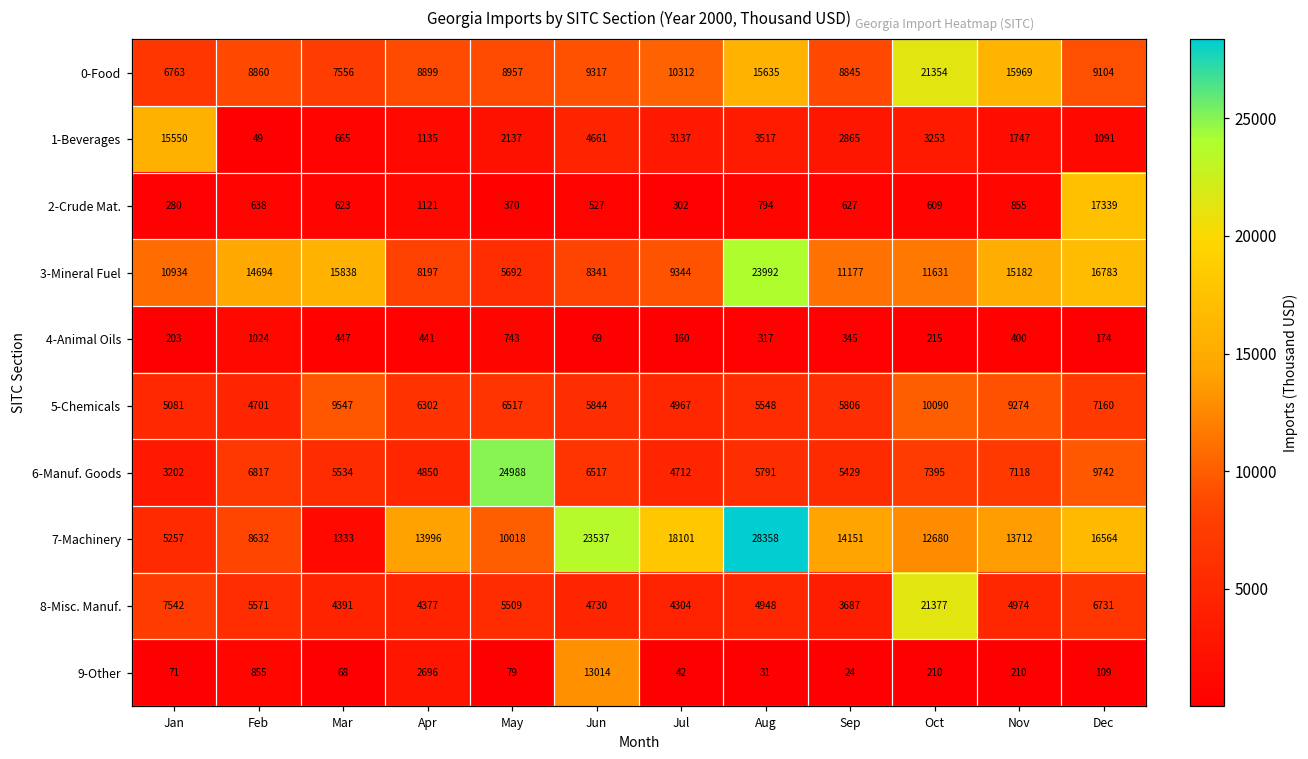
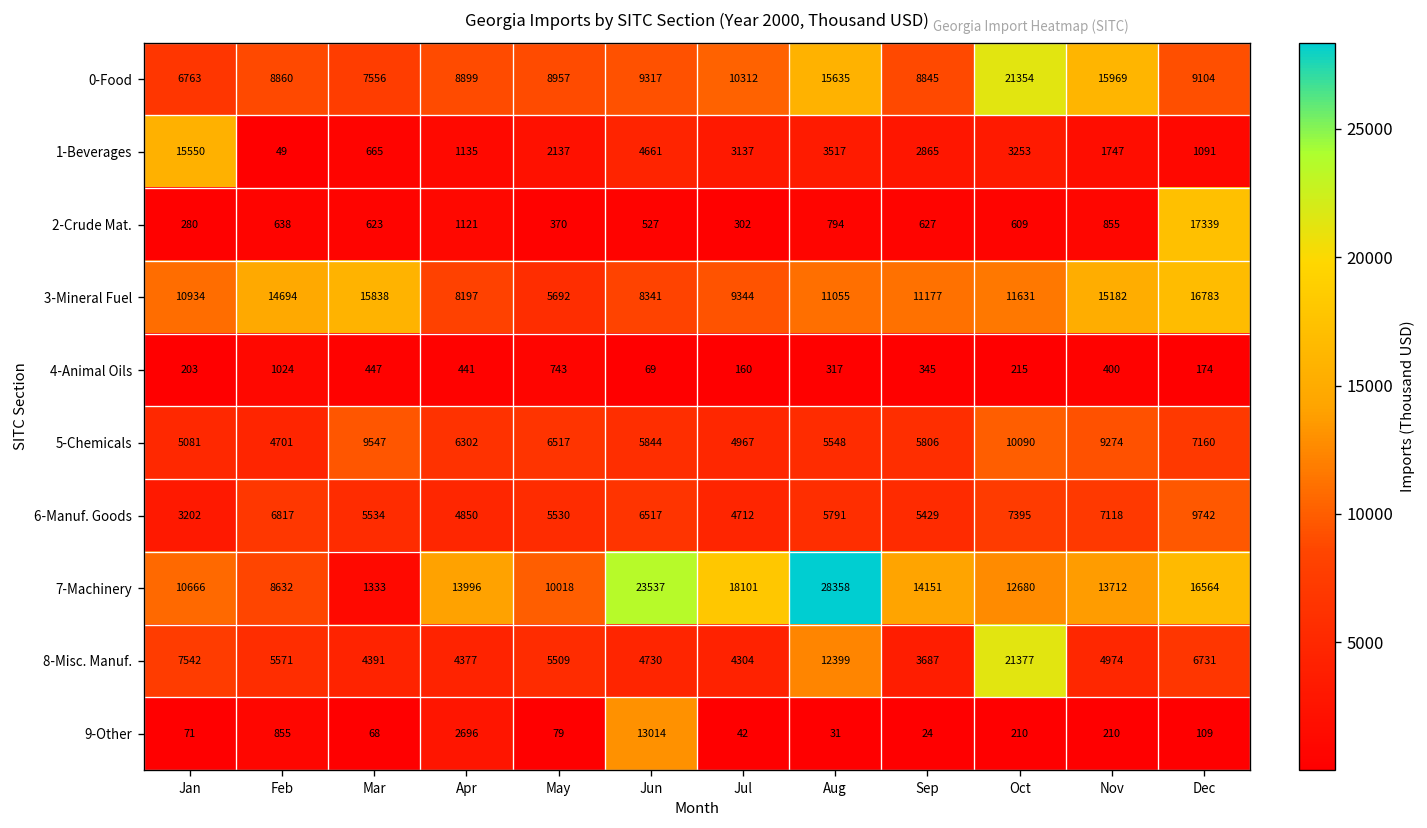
  {
    "0-Food": {
      "Jan": 6763,
      "Feb": 8860,
      "Mar": 7556,
      "Apr": 8899,
      "May": 8957,
      "Jun": 9317,
      "Jul": 10312,
      "Aug": 15635,
      "Sep": 8845,
      "Oct": 21354,
      "Nov": 15969,
      "Dec": 9104
    },
    "1-Beverages": {
      "Jan": 15550,
      "Feb": 49,
      "Mar": 665,
      "Apr": 1135,
      "May": 2137,
      "Jun": 4661,
      "Jul": 3137,
      "Aug": 3517,
      "Sep": 2865,
      "Oct": 3253,
      "Nov": 1747,
      "Dec": 1091
    },
    "2-Crude Mat.": {
      "Jan": 280,
      "Feb": 638,
      "Mar": 623,
      "Apr": 1121,
      "May": 370,
      "Jun": 527,
      "Jul": 302,
      "Aug": 794,
      "Sep": 627,
      "Oct": 609,
      "Nov": 855,
      "Dec": 17339
    },
    "3-Mineral Fuel": {
      "Jan": 10934,
      "Feb": 14694,
      "Mar": 15838,
      "Apr": 8197,
      "May": 5692,
      "Jun": 8341,
      "Jul": 9344,
-     "Aug": 23992,
+     "Aug": 11055,
      "Sep": 11177,
      "Oct": 11631,
      "Nov": 15182,
      "Dec": 16783
    },
    "4-Animal Oils": {
      "Jan": 203,
      "Feb": 1024,
      "Mar": 447,
      "Apr": 441,
      "May": 743,
      "Jun": 69,
      "Jul": 160,
      "Aug": 317,
      "Sep": 345,
      "Oct": 215,
      "Nov": 400,
      "Dec": 174
    },
    "5-Chemicals": {
      "Jan": 5081,
      "Feb": 4701,
      "Mar": 9547,
      "Apr": 6302,
      "May": 6517,
      "Jun": 5844,
      "Jul": 4967,
      "Aug": 5548,
      "Sep": 5806,
      "Oct": 10090,
      "Nov": 9274,
      "Dec": 7160
    },
    "6-Manuf. Goods": {
      "Jan": 3202,
      "Feb": 6817,
      "Mar": 5534,
      "Apr": 4850,
-     "May": 24988,
+     "May": 5530,
      "Jun": 6517,
      "Jul": 4712,
      "Aug": 5791,
      "Sep": 5429,
      "Oct": 7395,
      "Nov": 7118,
      "Dec": 9742
    },
    "7-Machinery": {
-     "Jan": 5257,
+     "Jan": 10666,
      "Feb": 8632,
      "Mar": 1333,
      "Apr": 13996,
      "May": 10018,
      "Jun": 23537,
      "Jul": 18101,
      "Aug": 28358,
      "Sep": 14151,
      "Oct": 12680,
      "Nov": 13712,
      "Dec": 16564
    },
    "8-Misc. Manuf.": {
      "Jan": 7542,
      "Feb": 5571,
      "Mar": 4391,
      "Apr": 4377,
      "May": 5509,
      "Jun": 4730,
      "Jul": 4304,
-     "Aug": 4948,
+     "Aug": 12399,
      "Sep": 3687,
      "Oct": 21377,
      "Nov": 4974,
      "Dec": 6731
    },
    "9-Other": {
      "Jan": 71,
      "Feb": 855,
      "Mar": 68,
      "Apr": 2696,
      "May": 79,
      "Jun": 13014,
      "Jul": 42,
      "Aug": 31,
      "Sep": 24,
      "Oct": 210,
      "Nov": 210,
      "Dec": 109
    }
  }
